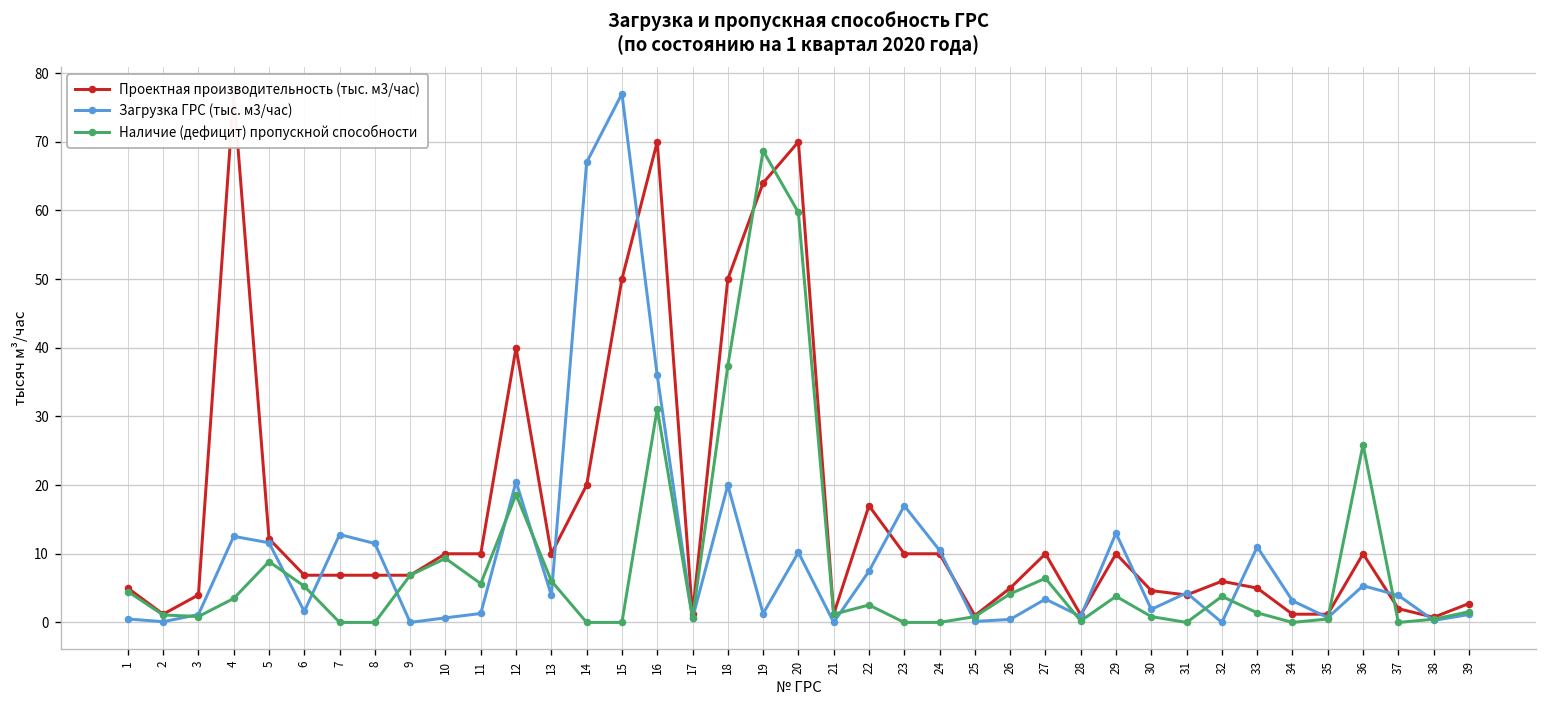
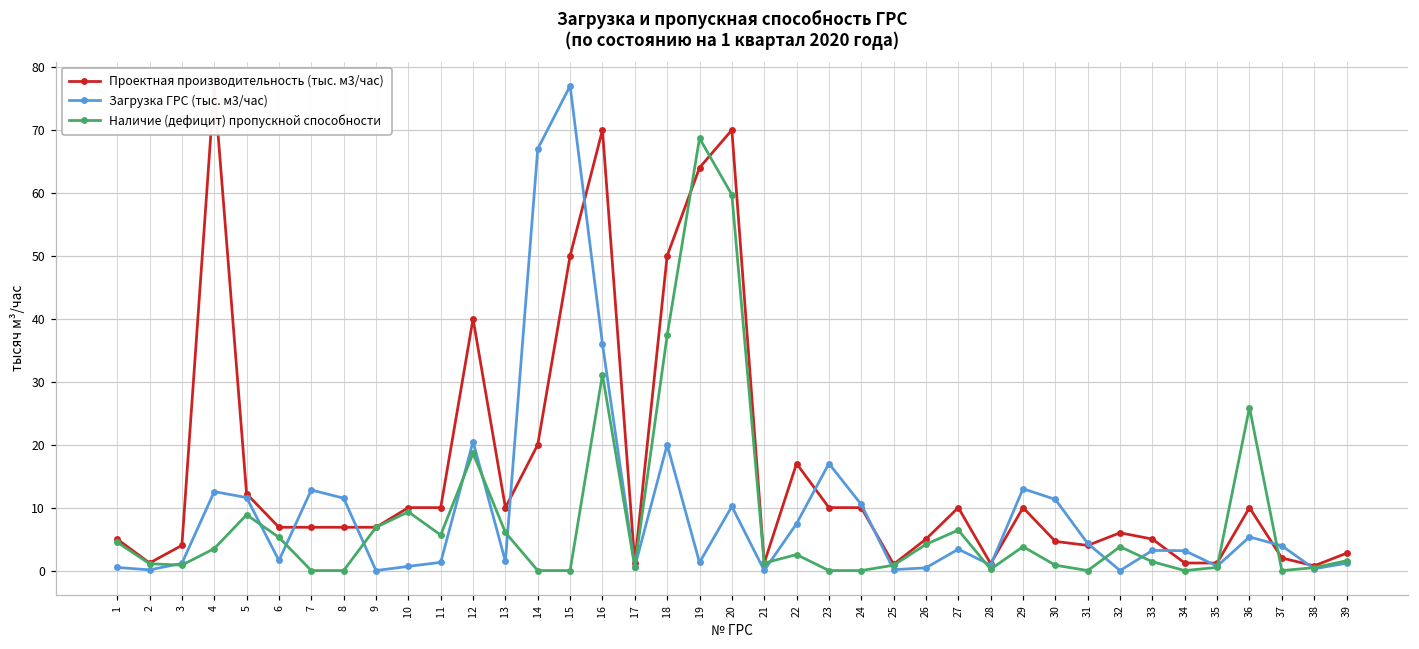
  {
    "Проектная производительность (тыс. м3/час)": {
      "1": 5,
      "3": 4,
      "5": 12,
      "6": 7,
      "7": 7,
      "8": 7,
      "10": 10,
      "11": 10,
      "12": 40,
      "13": 10,
      "14": 20,
      "15": 50,
      "16": 70,
      "17": 1,
      "18": 50,
      "19": 64,
      "20": 70,
      "22": 17,
      "23": 10,
      "24": 10,
      "26": 5,
      "27": 10,
      "29": 10,
      "30": 5,
      "32": 6,
      "33": 5,
      "34": 1,
      "35": 1,
      "36": 10,
      "37": 2,
      "39": 3
    },
    "Загрузка ГРС (тыс. м3/час)": {
      "1": 1,
      "2": 0,
      "4": 13,
      "5": 12,
      "6": 2,
      "7": 13,
      "8": 12,
      "9": 0,
      "10": 1,
      "11": 1,
      "12": 21,
-     "13": 4,
+     "13": 1,
      "14": 67,
      "15": 77,
      "16": 36,
      "18": 20,
      "19": 1,
      "20": 10,
      "21": 0,
      "22": 7,
      "23": 17,
      "24": 11,
      "25": 0,
      "26": 0,
      "27": 3,
      "29": 13,
-     "30": 2,
+     "30": 11,
      "32": 0,
-     "33": 11,
+     "33": 3,
      "34": 3,
      "36": 5,
      "37": 4
    },
    "Наличие (дефицит) пропускной способности": {
      "1": 5,
      "4": 3,
      "5": 9,
      "6": 5,
      "7": 0,
      "8": 0,
      "10": 9,
      "11": 6,
      "12": 19,
      "13": 6,
      "14": 0,
      "15": 0,
      "16": 31,
      "18": 37,
      "19": 69,
      "20": 60,
      "22": 3,
      "23": 0,
      "24": 0,
      "26": 4,
      "27": 6,
      "28": 0,
      "29": 4,
      "30": 1,
      "31": 0,
      "32": 4,
      "33": 1,
      "34": 0,
      "36": 26,
      "37": 0
    }
  }
